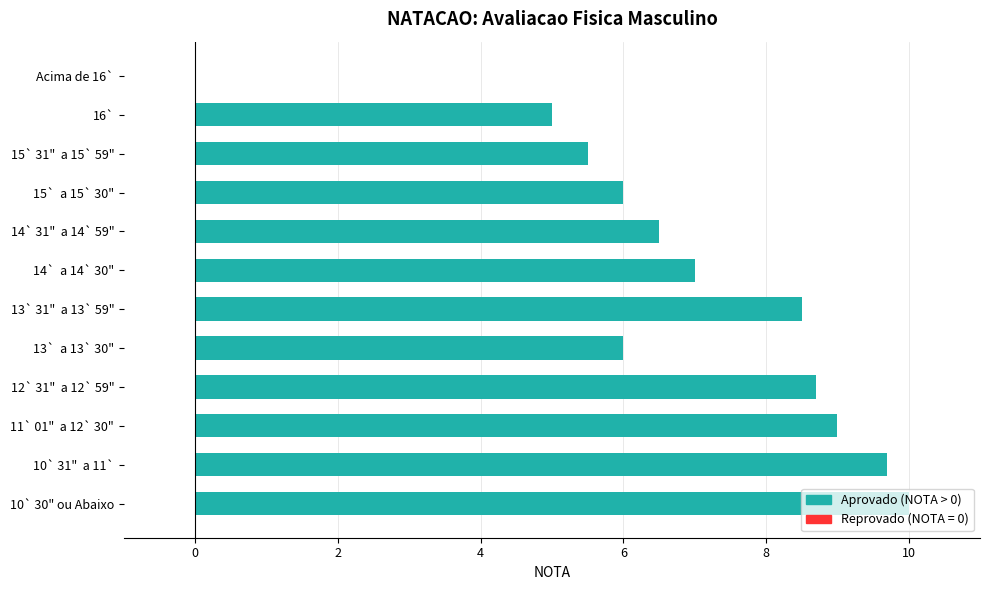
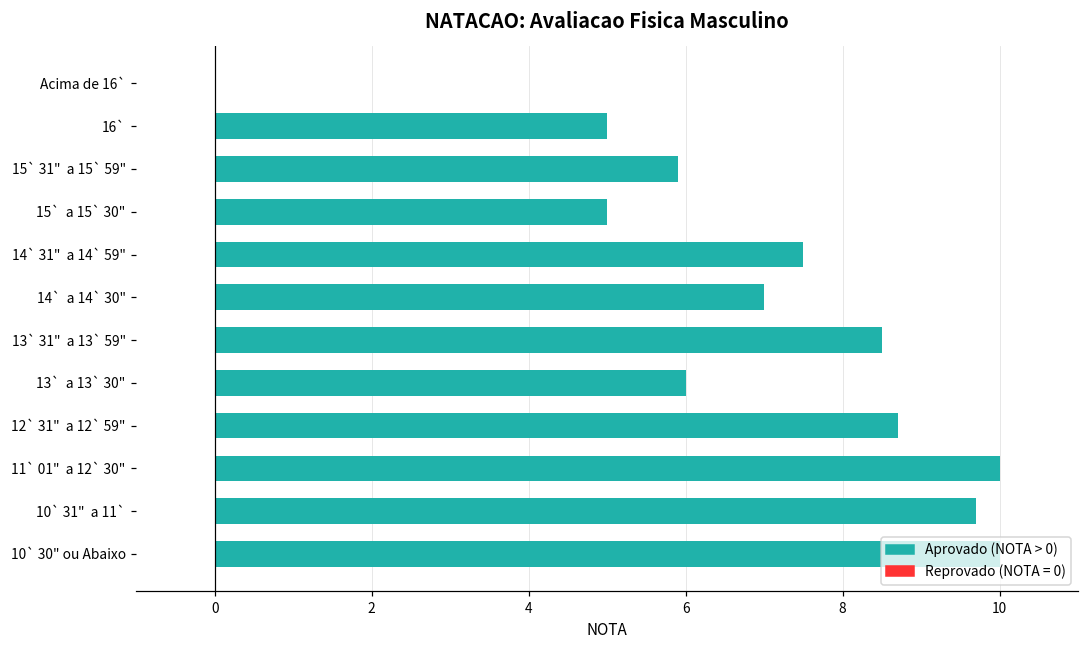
  {
    "Acima de 16`": 0.0,
    "16`": 5.0,
-   "15` 31\" a 15` 59\"": 5.5,
-   "15` a 15` 30\"": 6,
-   "14` 31\" a 14` 59\"": 6.5,
+   "15` 31\" a 15` 59\"": 5.9,
+   "15` a 15` 30\"": 5,
+   "14` 31\" a 14` 59\"": 7.5,
    "14` a 14` 30\"": 7.0,
    "13` 31\" a 13` 59\"": 8.5,
    "13` a 13` 30\"": 6.0,
    "12` 31\" a 12` 59\"": 8.7,
-   "11` 01\" a 12` 30\"": 9,
+   "11` 01\" a 12` 30\"": 10,
    "10` 31\" a 11`": 9.7
  }
